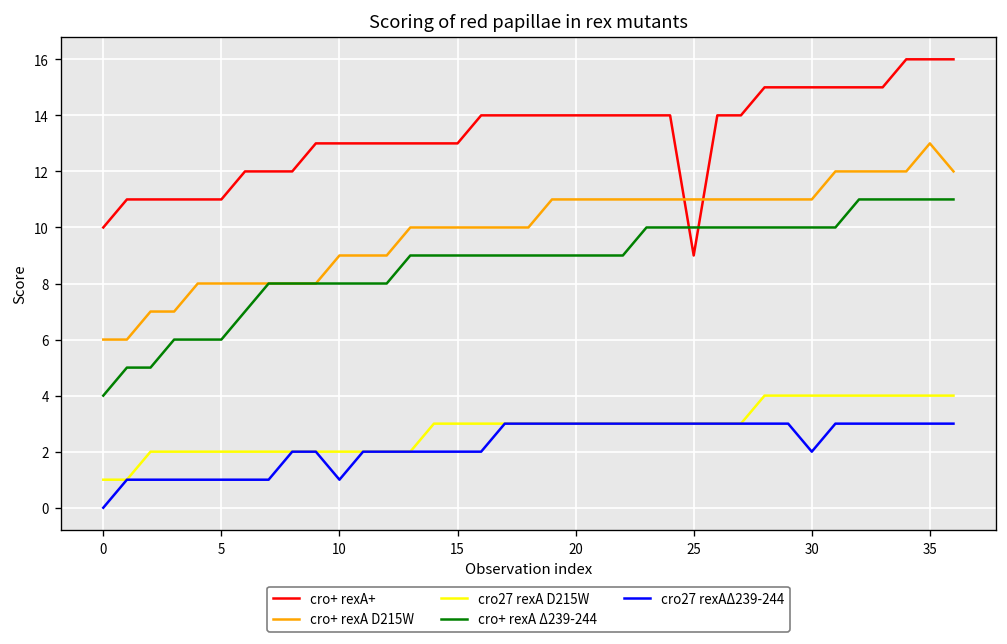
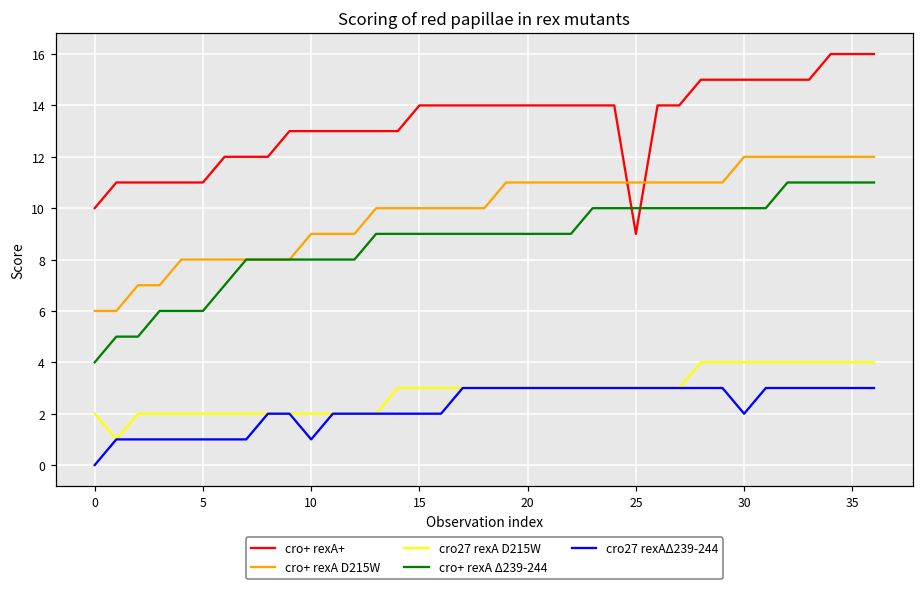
  {
    "cro+ rexA+": {
      "0": 10,
      "5": 11,
      "10": 13,
-     "15": 13,
+     "15": 14,
      "20": 14,
      "25": 9,
      "30": 15,
      "35": 16
    },
    "cro+ rexA D215W": {
      "0": 6,
      "5": 8,
      "10": 9,
      "15": 10,
      "20": 11,
      "25": 11,
-     "30": 11,
-     "35": 13
+     "30": 12,
+     "35": 12
    },
    "cro27 rexA D215W": {
-     "0": 1,
+     "0": 2,
      "5": 2,
      "10": 2,
      "15": 3,
      "30": 4,
      "35": 4
    },
    "cro+ rexA Δ239-244": {
      "0": 4,
      "5": 6,
      "10": 8,
      "15": 9,
      "20": 9,
      "25": 10,
      "30": 10,
      "35": 11
    },
    "cro27 rexAΔ239-244": {
      "0": 0,
      "5": 1,
      "10": 1,
      "15": 2,
      "30": 2,
      "35": 3
    }
  }
